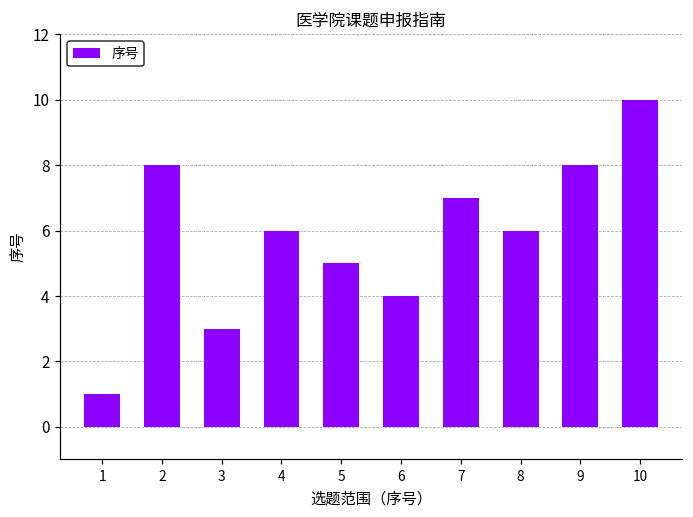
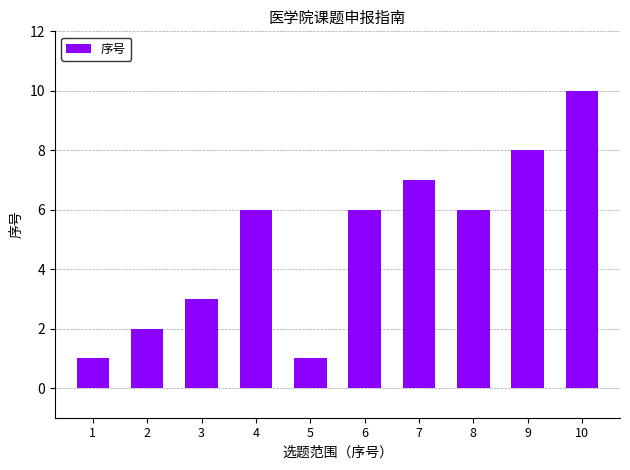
  {
    "1": 1,
-   "2": 8,
+   "2": 2,
    "3": 3,
    "4": 6,
-   "5": 5,
-   "6": 4,
+   "5": 1,
+   "6": 6,
    "7": 7,
    "8": 6,
    "9": 8,
    "10": 10
  }
